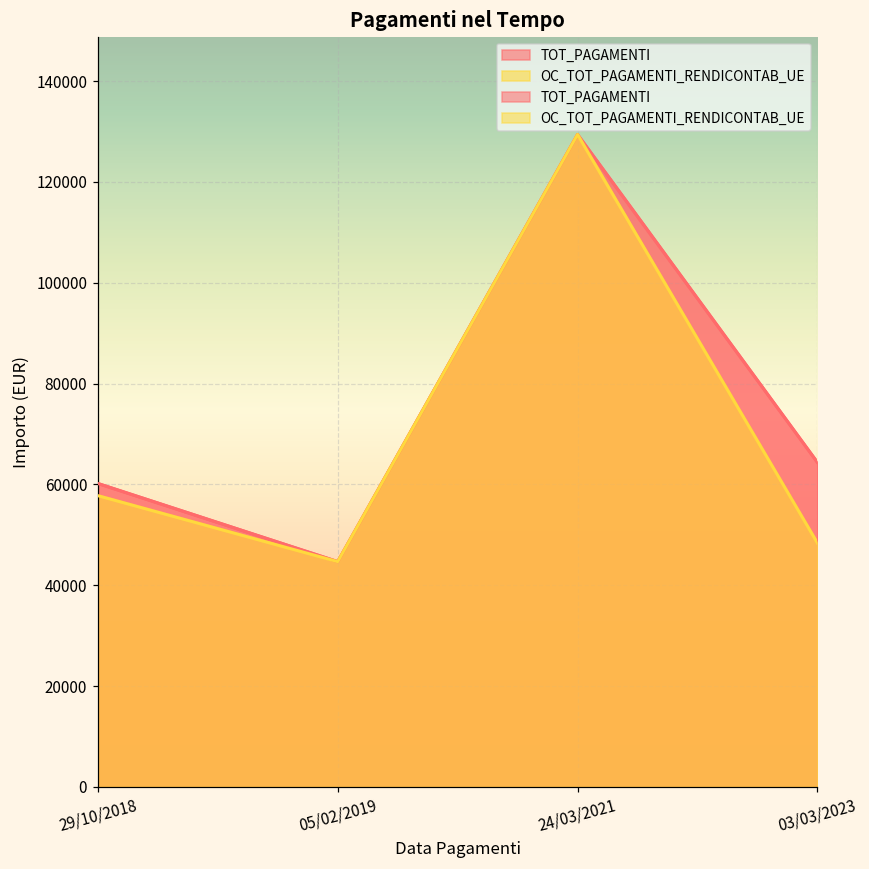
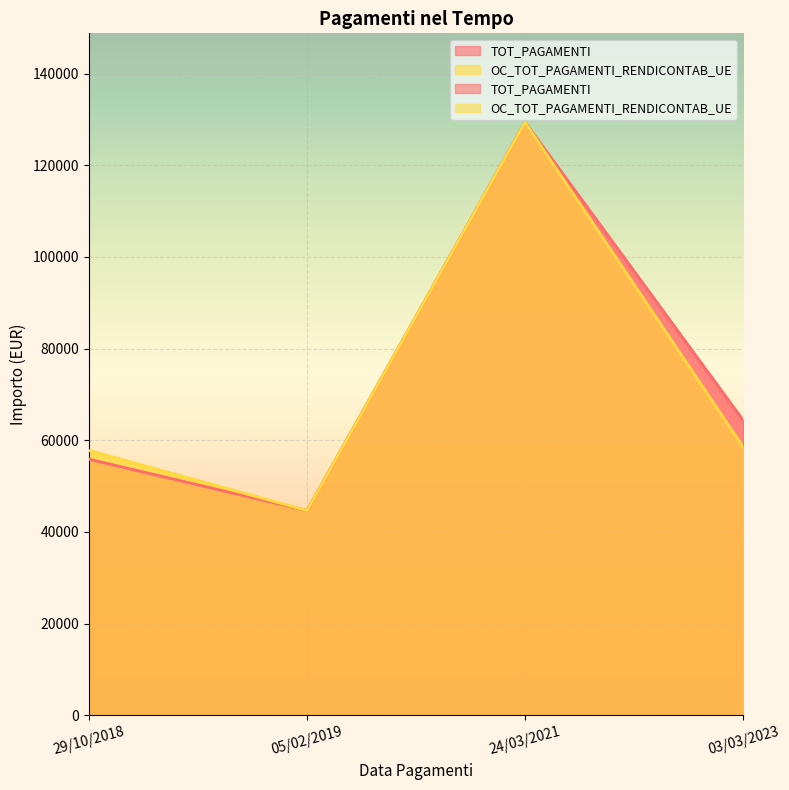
  {
    "TOT_PAGAMENTI": {
-     "29/10/2018": 60000,
+     "29/10/2018": 56000,
      "03/03/2023": 64000
    },
    "OC_TOT_PAGAMENTI_RENDICONTAB_UE": {
      "29/10/2018": 58000,
-     "03/03/2023": 48000
+     "03/03/2023": 59000
    }
  }
